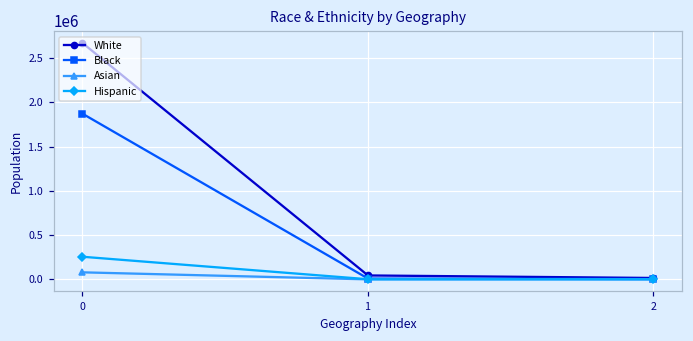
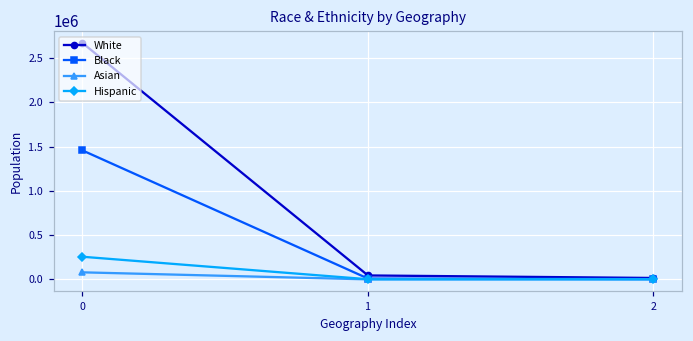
  {
    "White": {
      "1": 0
    },
    "Black": {
-     "0": 1900000
+     "0": 1500000
    }
  }
